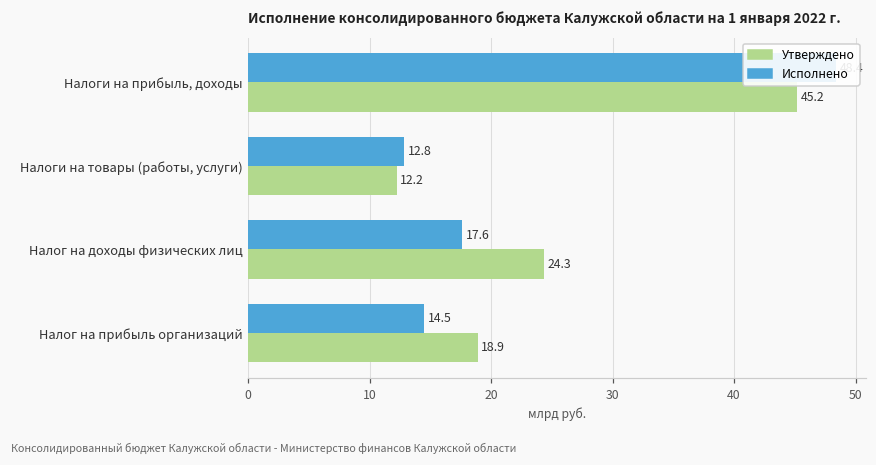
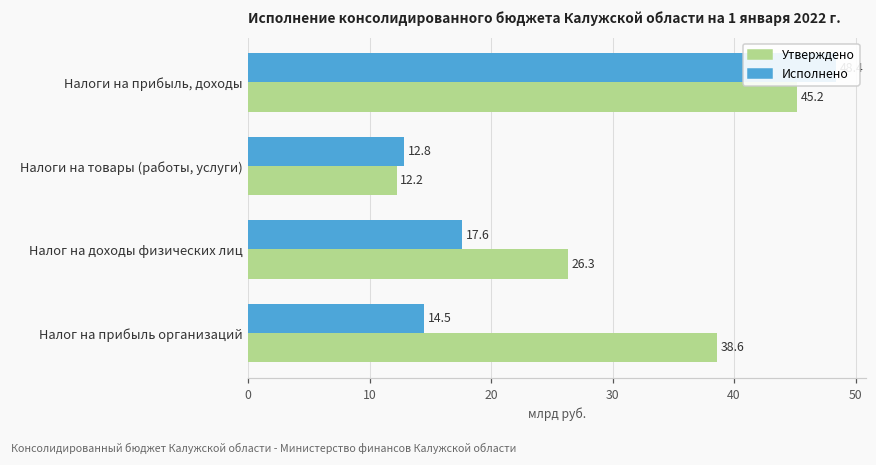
  {
    "Утверждено": {
      "Налоги на прибыль, доходы": 45.2,
      "Налоги на товары (работы, услуги)": 12.2,
-     "Налог на доходы физических лиц": 24.3,
-     "Налог на прибыль организаций": 18.9
+     "Налог на доходы физических лиц": 26.3,
+     "Налог на прибыль организаций": 38.6
    },
    "Исполнено": {
      "Налоги на товары (работы, услуги)": 12.8,
      "Налог на доходы физических лиц": 17.6,
      "Налог на прибыль организаций": 14.5
    }
  }
